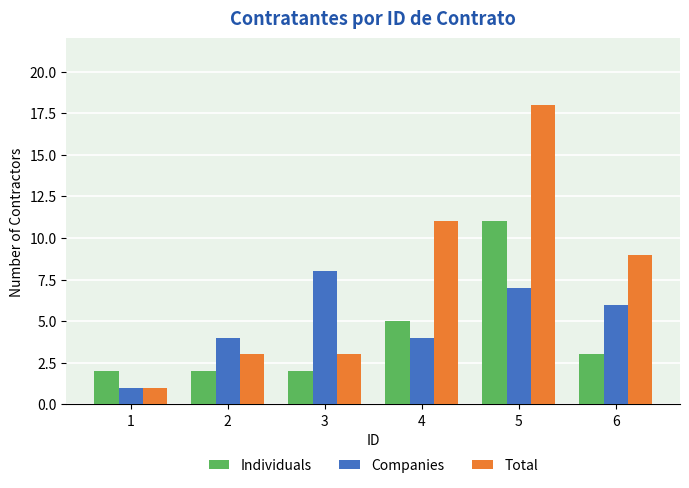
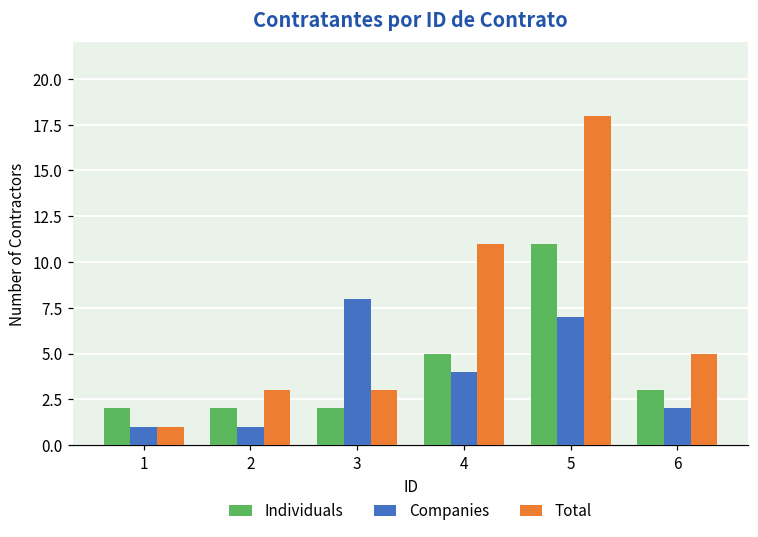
  {
    "Individuals": {
      "1": 2,
      "2": 2,
      "3": 2,
      "4": 5,
      "5": 11,
      "6": 3
    },
    "Companies": {
      "1": 1,
-     "2": 4,
+     "2": 1,
      "3": 8,
      "4": 4,
      "5": 7,
-     "6": 6
+     "6": 2
    },
    "Total": {
      "1": 1,
      "2": 3,
      "3": 3,
      "4": 11,
      "5": 18,
-     "6": 9
+     "6": 5
    }
  }
